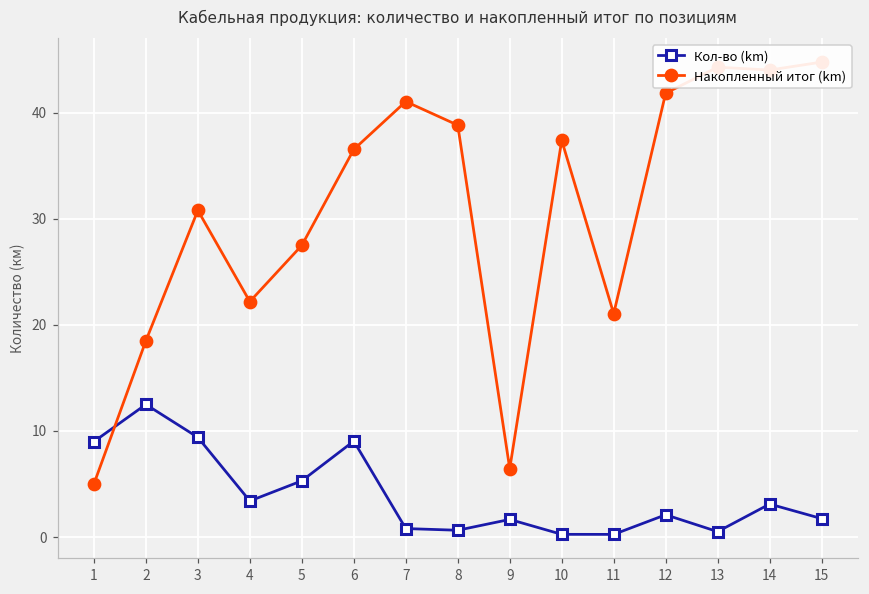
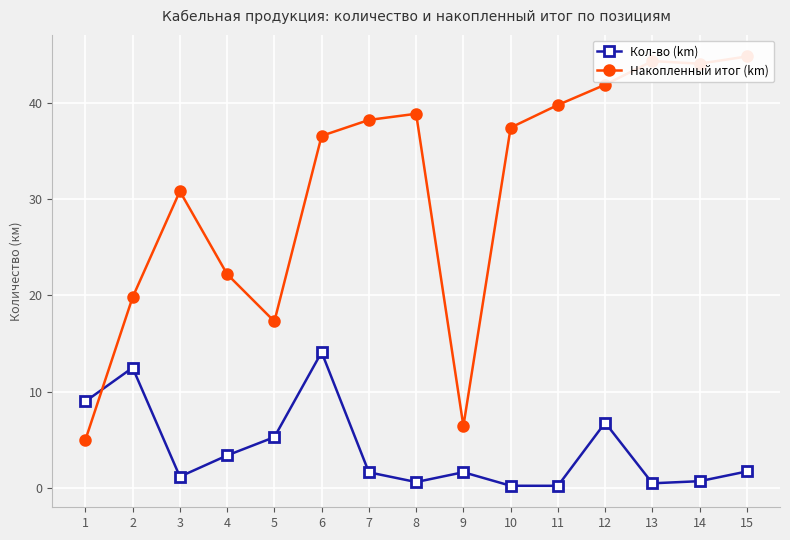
  {
    "Кол-во (km)": {
      "1": 9,
      "2": 13,
-     "3": 9,
+     "3": 1,
      "4": 3,
      "5": 5,
-     "6": 9,
-     "7": 1,
+     "6": 14,
+     "7": 2,
      "8": 1,
      "9": 2,
      "10": 0,
      "11": 0,
-     "12": 2,
+     "12": 7,
      "13": 1,
-     "14": 3,
+     "14": 1,
      "15": 2
    },
    "Накопленный итог (km)": {
      "1": 5,
-     "2": 19,
+     "2": 20,
      "3": 31,
      "4": 22,
-     "5": 28,
+     "5": 17,
      "6": 37,
-     "7": 41,
+     "7": 38,
      "8": 39,
      "9": 6,
      "10": 37,
-     "11": 21,
+     "11": 40,
      "12": 42
    }
  }
